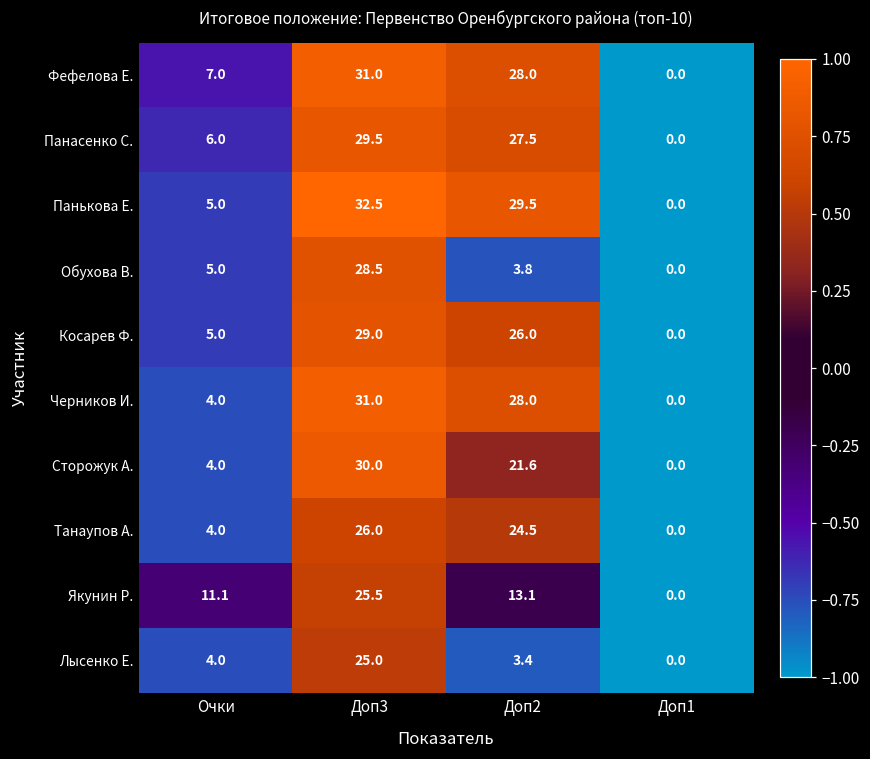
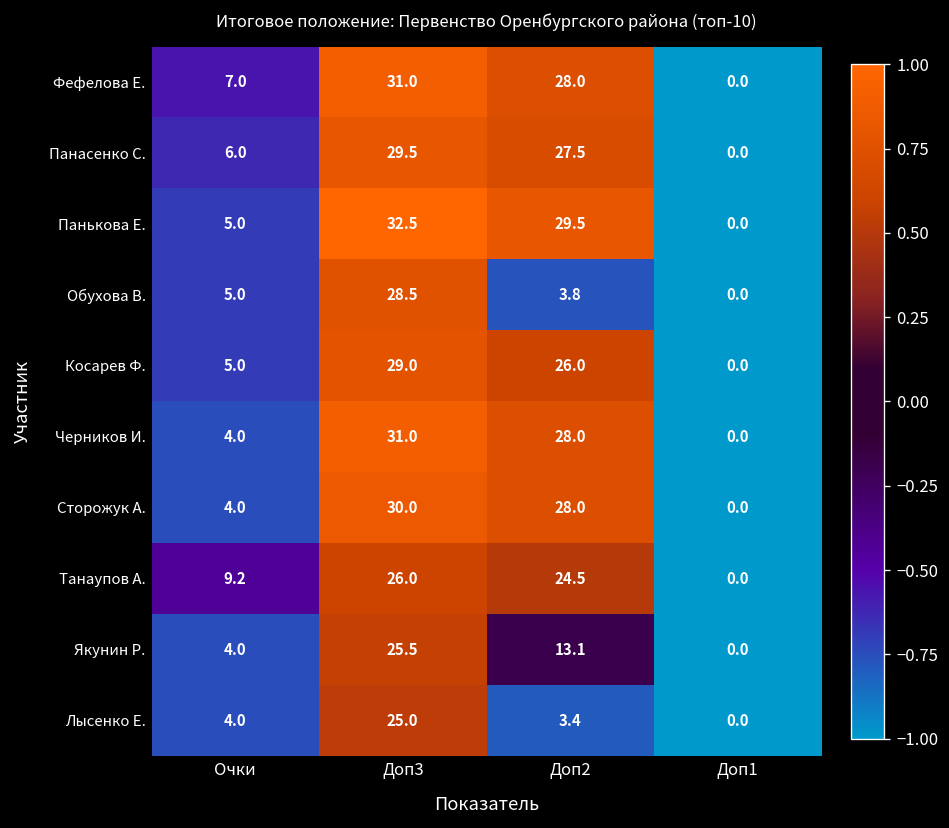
  {
    "Фефелова Е.": {
      "Очки": 7.0,
      "Доп3": 31.0,
      "Доп2": 28.0,
      "Доп1": 0.0
    },
    "Панасенко С.": {
      "Очки": 6.0,
      "Доп3": 29.5,
      "Доп2": 27.5,
      "Доп1": 0.0
    },
    "Панькова Е.": {
      "Очки": 5.0,
      "Доп3": 32.5,
      "Доп2": 29.5,
      "Доп1": 0.0
    },
    "Обухова В.": {
      "Очки": 5.0,
      "Доп3": 28.5,
      "Доп2": 3.8,
      "Доп1": 0.0
    },
    "Косарев Ф.": {
      "Очки": 5.0,
      "Доп3": 29.0,
      "Доп2": 26.0,
      "Доп1": 0.0
    },
    "Черников И.": {
      "Очки": 4.0,
      "Доп3": 31.0,
      "Доп2": 28.0,
      "Доп1": 0.0
    },
    "Сторожук А.": {
      "Очки": 4.0,
      "Доп3": 30.0,
-     "Доп2": 21.6,
+     "Доп2": 28.0,
      "Доп1": 0.0
    },
    "Танаупов А.": {
-     "Очки": 4.0,
+     "Очки": 9.2,
      "Доп3": 26.0,
      "Доп2": 24.5,
      "Доп1": 0.0
    },
    "Якунин Р.": {
-     "Очки": 11.1,
+     "Очки": 4.0,
      "Доп3": 25.5,
      "Доп2": 13.1,
      "Доп1": 0.0
    },
    "Лысенко Е.": {
      "Очки": 4.0,
      "Доп3": 25.0,
      "Доп2": 3.4,
      "Доп1": 0.0
    }
  }
